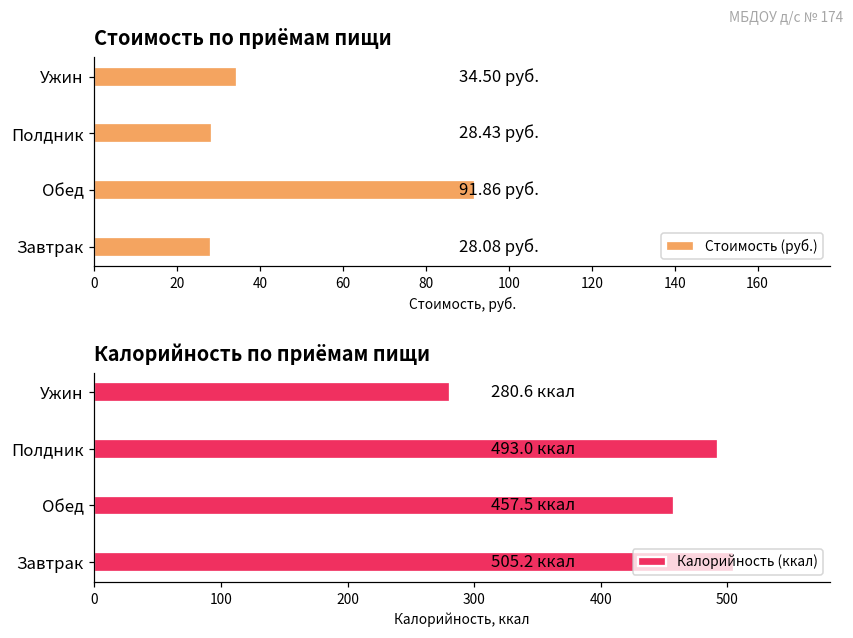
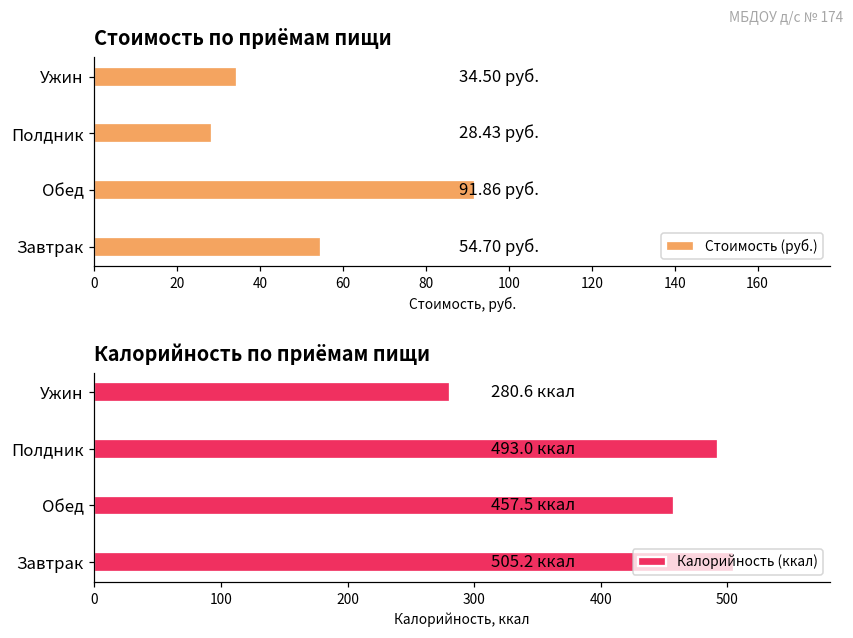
  {
    "Стоимость по приёмам пищи": {
      "Обед": 91.86,
-     "Завтрак": 28.08
+     "Завтрак": 54.70
    },
    "Калорийность по приёмам пищи": {
      "Полдник": 493.0,
      "Обед": 457.5
    }
  }
